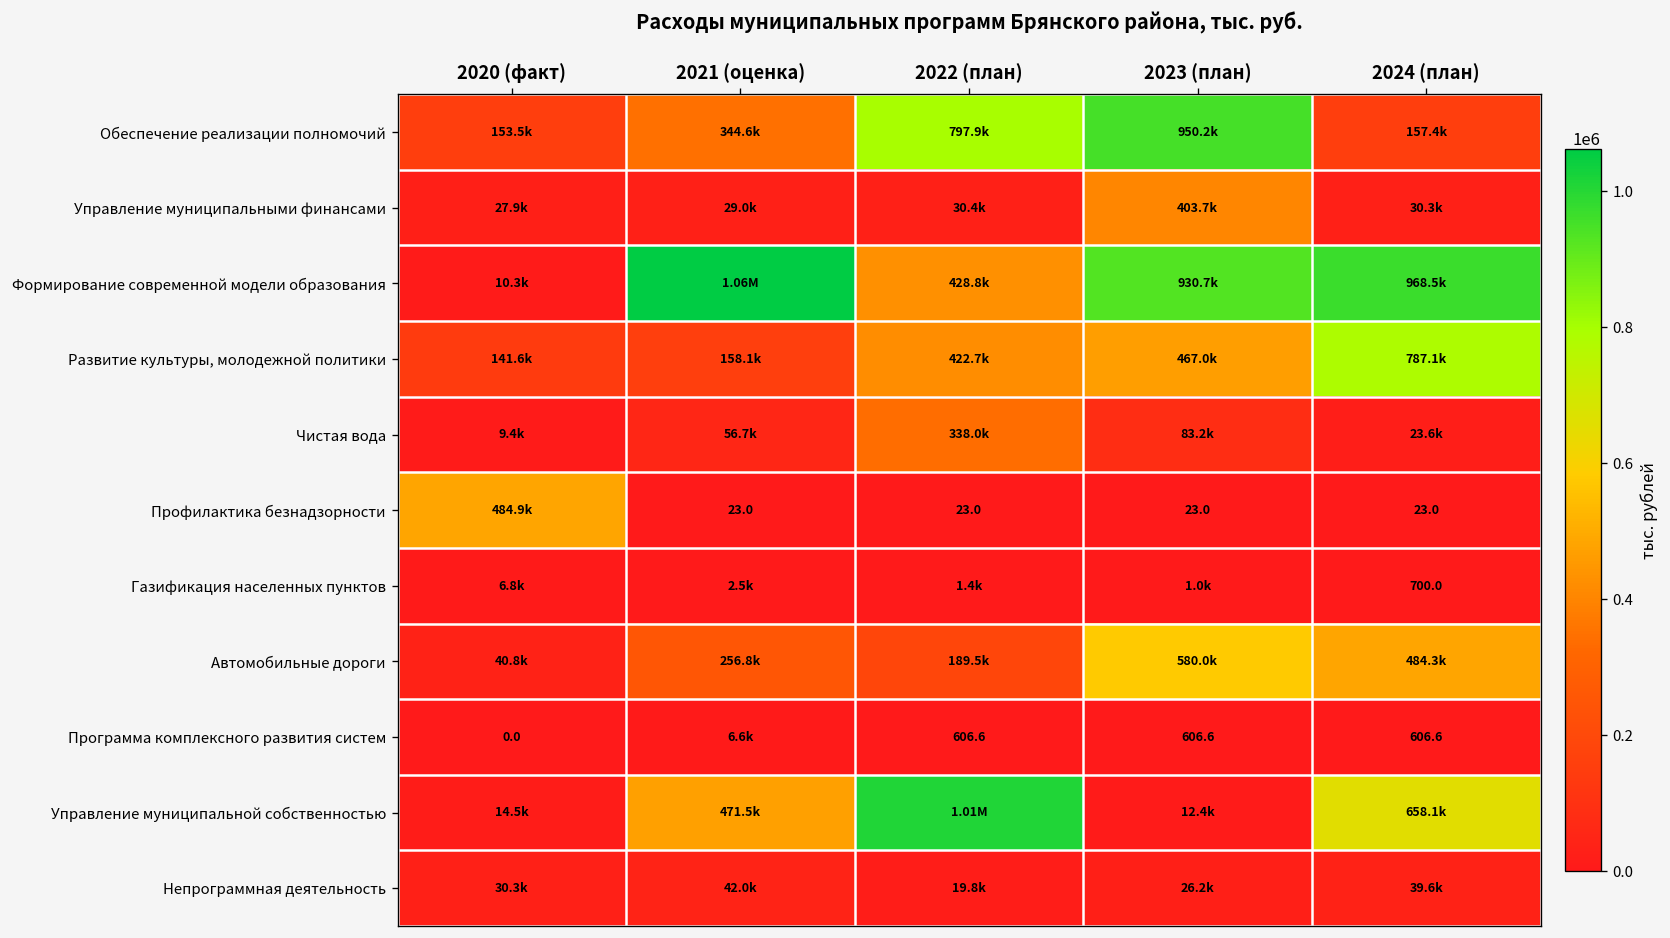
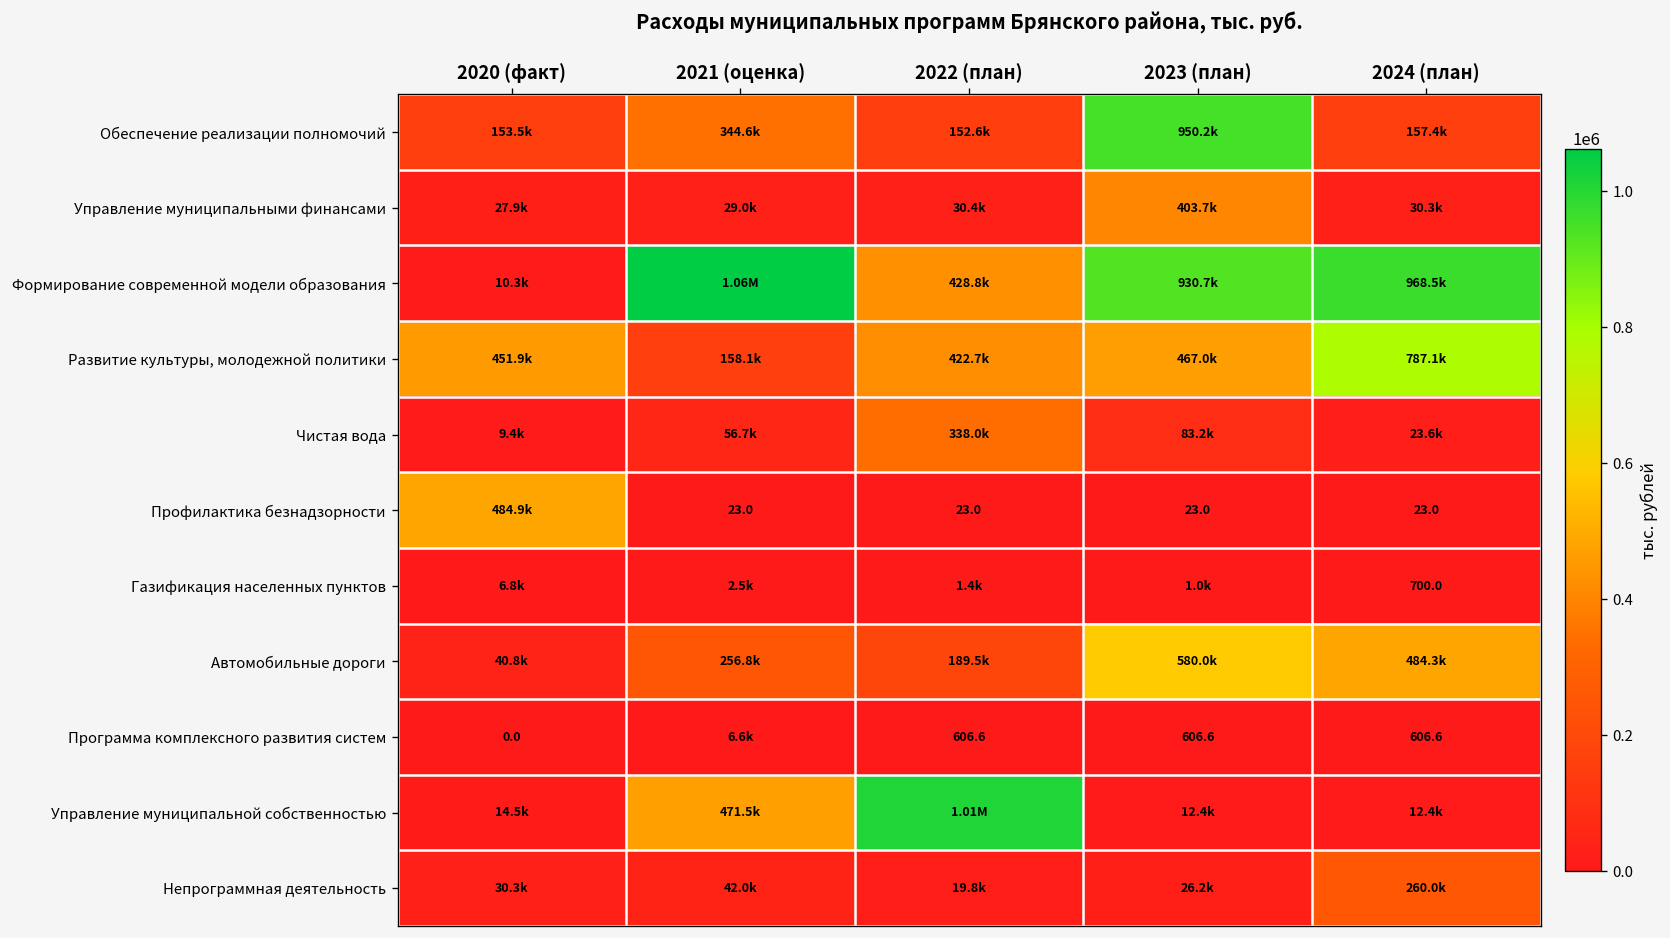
  {
    "Обеспечение реализации полномочий": {
      "2020 (факт)": "153.5k",
      "2021 (оценка)": "344.6k",
-     "2022 (план)": "797.9k",
+     "2022 (план)": "152.6k",
      "2023 (план)": "950.2k",
      "2024 (план)": "157.4k"
    },
    "Управление муниципальными финансами": {
      "2020 (факт)": "27.9k",
      "2021 (оценка)": "29.0k",
      "2022 (план)": "30.4k",
      "2023 (план)": "403.7k",
      "2024 (план)": "30.3k"
    },
    "Формирование современной модели образования": {
      "2020 (факт)": "10.3k",
      "2021 (оценка)": "1.06M",
      "2022 (план)": "428.8k",
      "2023 (план)": "930.7k",
      "2024 (план)": "968.5k"
    },
    "Развитие культуры, молодежной политики": {
-     "2020 (факт)": "141.6k",
+     "2020 (факт)": "451.9k",
      "2021 (оценка)": "158.1k",
      "2022 (план)": "422.7k",
      "2023 (план)": "467.0k",
      "2024 (план)": "787.1k"
    },
    "Чистая вода": {
      "2020 (факт)": "9.4k",
      "2021 (оценка)": "56.7k",
      "2022 (план)": "338.0k",
      "2023 (план)": "83.2k",
      "2024 (план)": "23.6k"
    },
    "Профилактика безнадзорности": {
      "2020 (факт)": "484.9k",
      "2021 (оценка)": "23.0",
      "2022 (план)": "23.0",
      "2023 (план)": "23.0",
      "2024 (план)": "23.0"
    },
    "Газификация населенных пунктов": {
      "2020 (факт)": "6.8k",
      "2021 (оценка)": "2.5k",
      "2022 (план)": "1.4k",
      "2023 (план)": "1.0k",
      "2024 (план)": "700.0"
    },
    "Автомобильные дороги": {
      "2020 (факт)": "40.8k",
      "2021 (оценка)": "256.8k",
      "2022 (план)": "189.5k",
      "2023 (план)": "580.0k",
      "2024 (план)": "484.3k"
    },
    "Программа комплексного развития систем": {
      "2020 (факт)": "0.0",
      "2021 (оценка)": "6.6k",
      "2022 (план)": "606.6",
      "2023 (план)": "606.6",
      "2024 (план)": "606.6"
    },
    "Управление муниципальной собственностью": {
      "2020 (факт)": "14.5k",
      "2021 (оценка)": "471.5k",
      "2022 (план)": "1.01M",
      "2023 (план)": "12.4k",
-     "2024 (план)": "658.1k"
+     "2024 (план)": "12.4k"
    },
    "Непрограммная деятельность": {
      "2020 (факт)": "30.3k",
      "2021 (оценка)": "42.0k",
      "2022 (план)": "19.8k",
      "2023 (план)": "26.2k",
-     "2024 (план)": "39.6k"
+     "2024 (план)": "260.0k"
    }
  }
